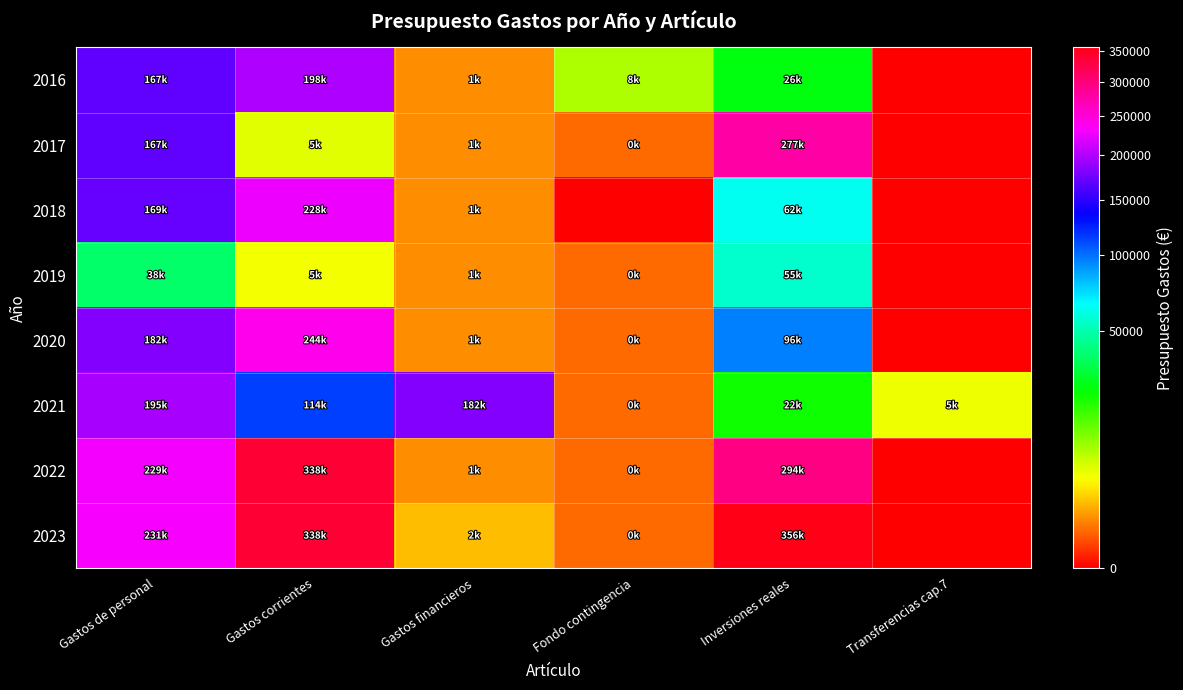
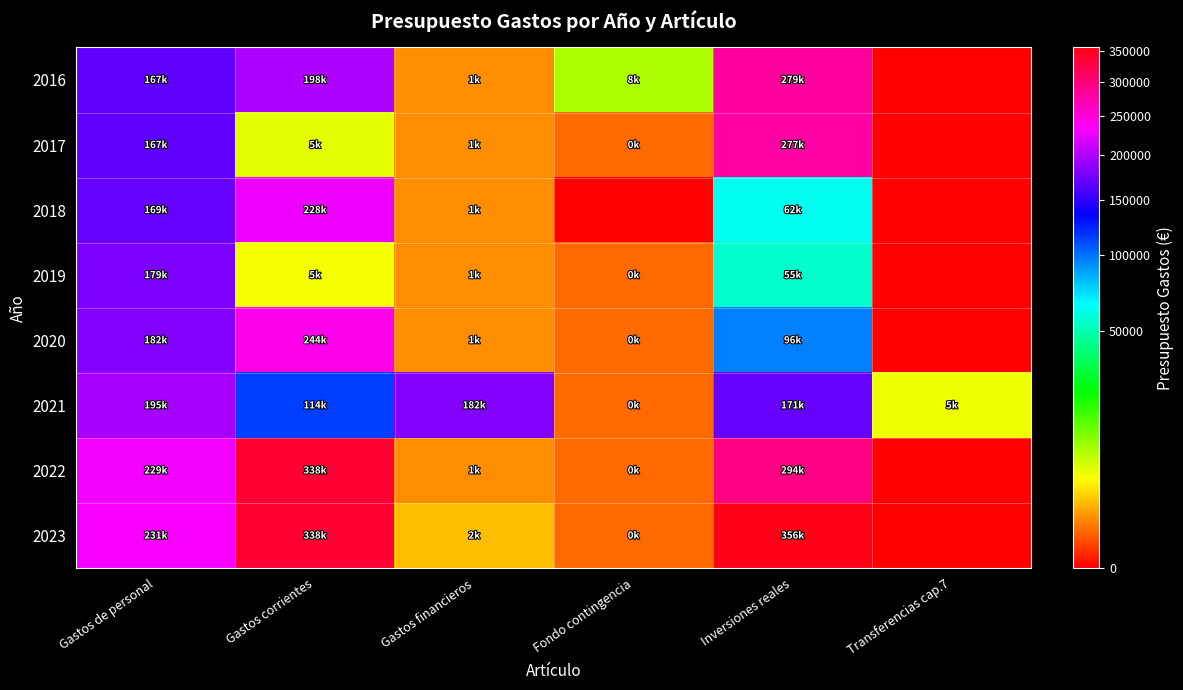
  {
    "2016": {
      "Gastos de personal": "167k",
      "Gastos corrientes": "198k",
      "Gastos financieros": "1k",
      "Fondo contingencia": "8k",
-     "Inversiones reales": "26k"
+     "Inversiones reales": "279k"
    },
    "2017": {
      "Gastos de personal": "167k",
      "Gastos corrientes": "5k",
      "Gastos financieros": "1k",
      "Fondo contingencia": "0k",
      "Inversiones reales": "277k"
    },
    "2018": {
      "Gastos de personal": "169k",
      "Gastos corrientes": "228k",
      "Gastos financieros": "1k",
      "Inversiones reales": "62k"
    },
    "2019": {
-     "Gastos de personal": "38k",
+     "Gastos de personal": "179k",
      "Gastos corrientes": "5k",
      "Gastos financieros": "1k",
      "Fondo contingencia": "0k",
      "Inversiones reales": "55k"
    },
    "2020": {
      "Gastos de personal": "182k",
      "Gastos corrientes": "244k",
      "Gastos financieros": "1k",
      "Fondo contingencia": "0k",
      "Inversiones reales": "96k"
    },
    "2021": {
      "Gastos de personal": "195k",
      "Gastos corrientes": "114k",
      "Gastos financieros": "182k",
      "Fondo contingencia": "0k",
-     "Inversiones reales": "22k",
+     "Inversiones reales": "171k",
      "Transferencias cap.7": "5k"
    },
    "2022": {
      "Gastos de personal": "229k",
      "Gastos corrientes": "338k",
      "Gastos financieros": "1k",
      "Fondo contingencia": "0k",
      "Inversiones reales": "294k"
    },
    "2023": {
      "Gastos de personal": "231k",
      "Gastos corrientes": "338k",
      "Gastos financieros": "2k",
      "Fondo contingencia": "0k",
      "Inversiones reales": "356k"
    }
  }
